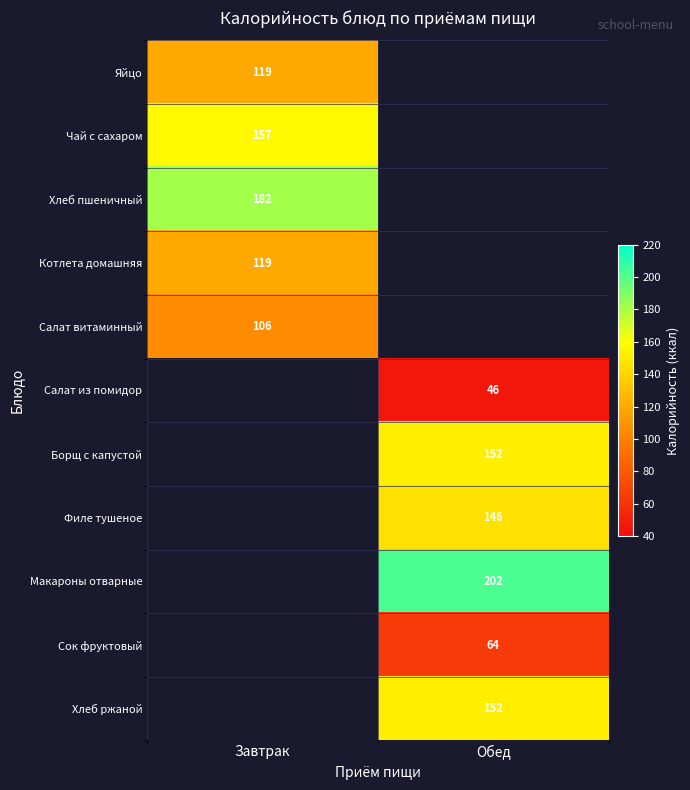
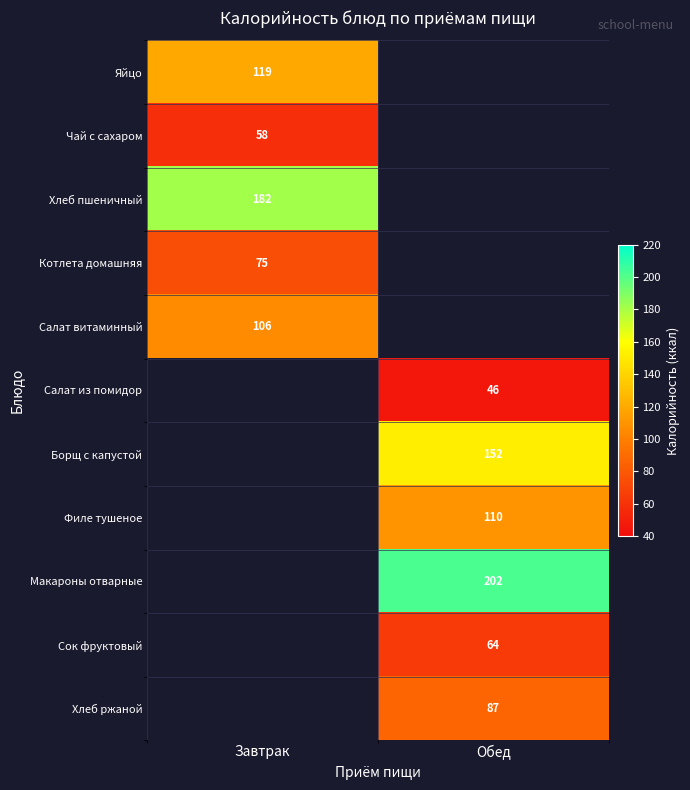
  {
    "Яйцо": {
      "Завтрак": 119
    },
    "Чай с сахаром": {
-     "Завтрак": 157
+     "Завтрак": 58
    },
    "Хлеб пшеничный": {
      "Завтрак": 182
    },
    "Котлета домашняя": {
-     "Завтрак": 119
+     "Завтрак": 75
    },
    "Салат витаминный": {
      "Завтрак": 106
    },
    "Салат из помидор": {
      "Обед": 46
    },
    "Борщ с капустой": {
      "Обед": 152
    },
    "Филе тушеное": {
-     "Обед": 146
+     "Обед": 110
    },
    "Макароны отварные": {
      "Обед": 202
    },
    "Сок фруктовый": {
      "Обед": 64
    },
    "Хлеб ржаной": {
-     "Обед": 152
+     "Обед": 87
    }
  }
